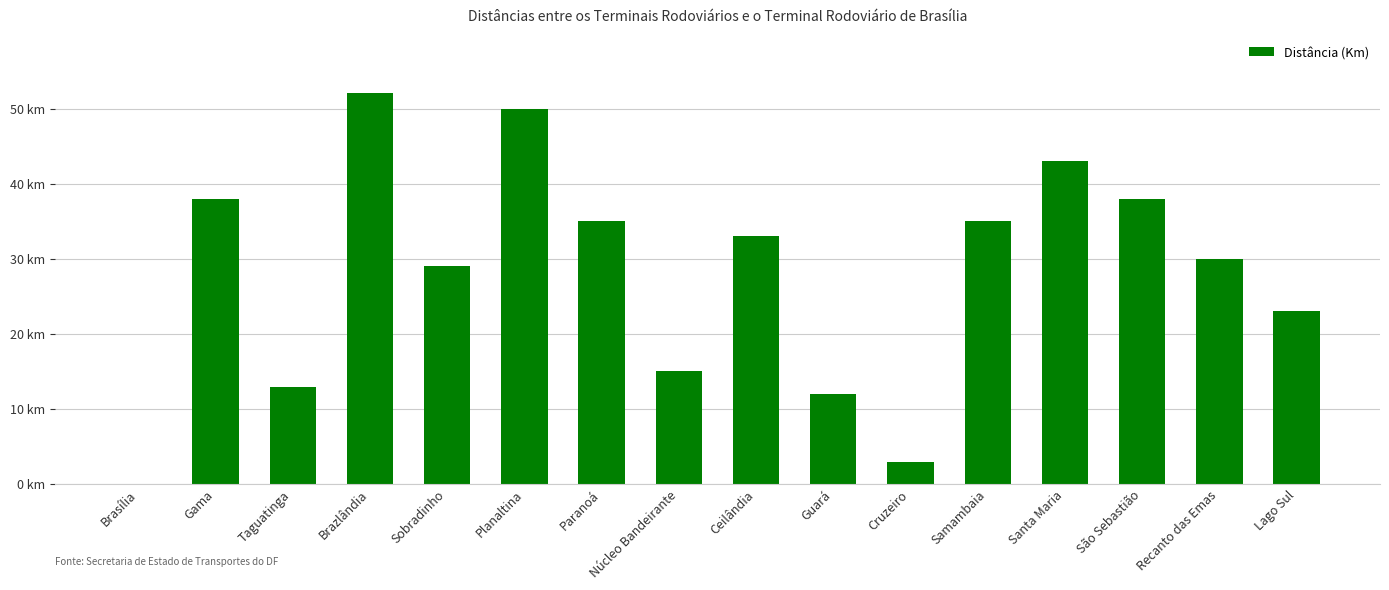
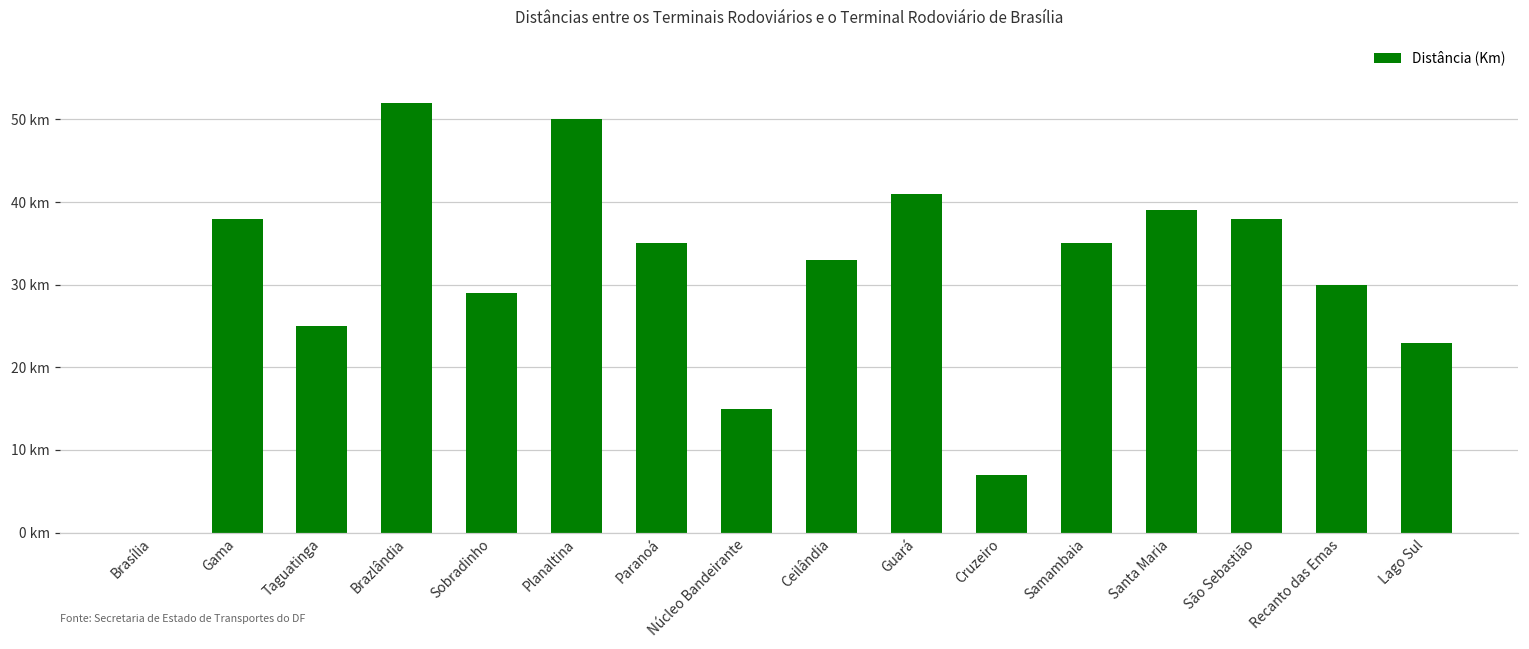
  {
    "Brasília": "0 km",
    "Gama": "38 km",
-   "Taguatinga": "13 km",
+   "Taguatinga": "25 km",
    "Brazlândia": "52 km",
    "Sobradinho": "29 km",
    "Planaltina": "50 km",
    "Paranoá": "35 km",
    "Núcleo Bandeirante": "15 km",
    "Ceilândia": "33 km",
-   "Guará": "12 km",
-   "Cruzeiro": "3 km",
+   "Guará": "41 km",
+   "Cruzeiro": "7 km",
    "Samambaia": "35 km",
-   "Santa Maria": "43 km",
+   "Santa Maria": "39 km",
    "São Sebastião": "38 km",
    "Recanto das Emas": "30 km",
    "Lago Sul": "23 km"
  }
